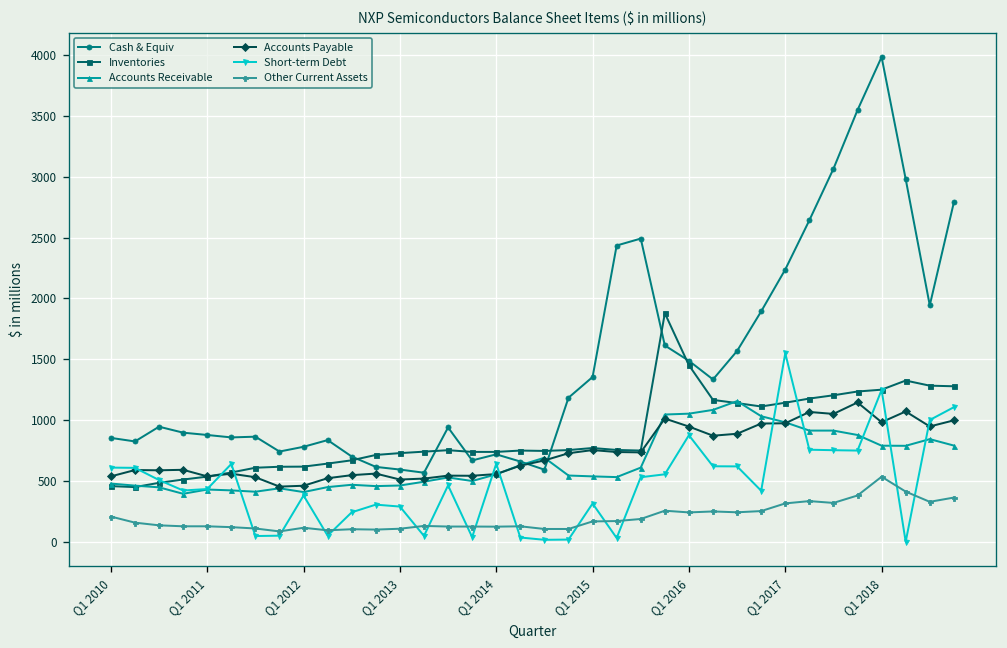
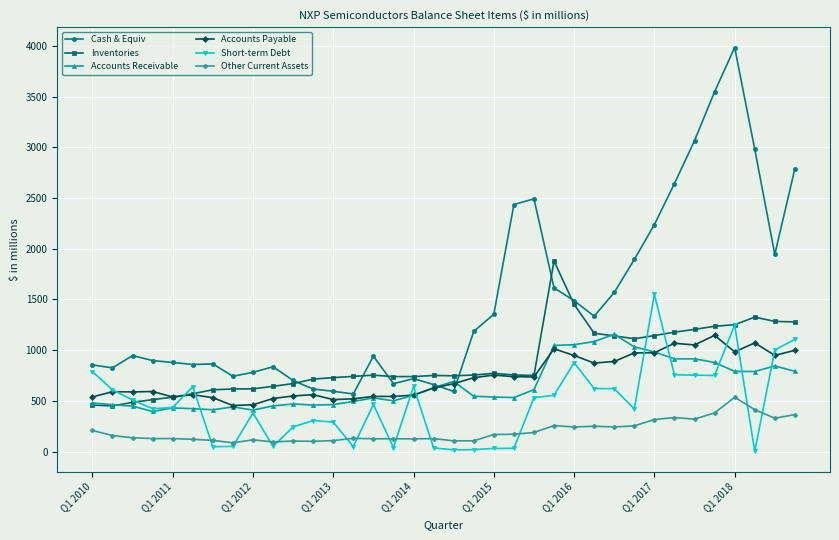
  {
    "Short-term Debt": {
-     "Q1 2010": 610,
+     "Q1 2010": 790,
      "Q1 2012": 380,
      "Q1 2013": 290,
      "Q1 2014": 640,
-     "Q1 2015": 320,
+     "Q1 2015": 30,
      "Q1 2016": 880,
      "Q1 2017": 1550
    }
  }
